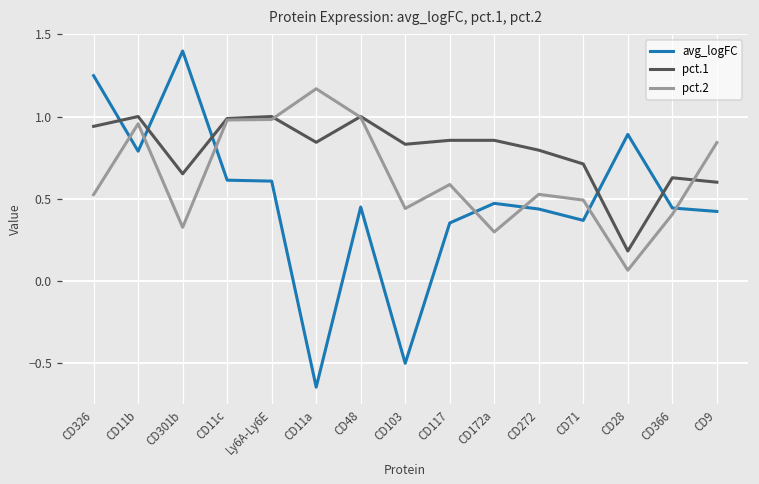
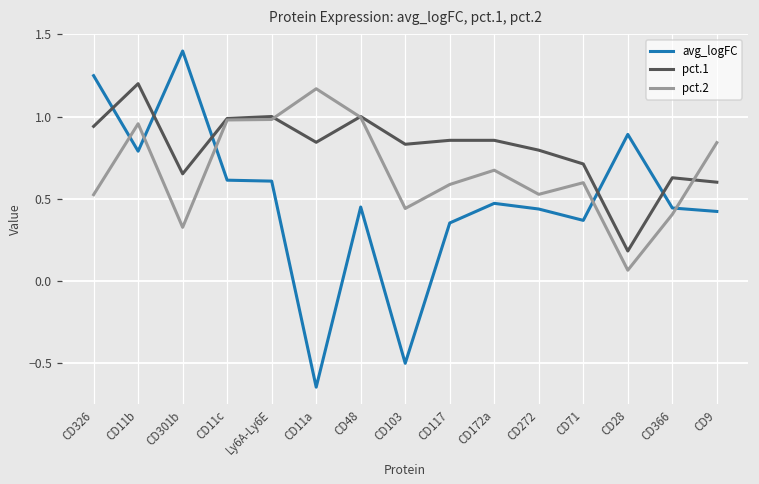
  {
    "avg_logFC": {
      "CD326": 1.25,
      "CD11b": 0.79,
      "CD301b": 1.40,
      "CD11c": 0.61,
      "Ly6A-Ly6E": 0.61,
      "CD11a": -0.65,
      "CD48": 0.45,
      "CD103": -0.50,
      "CD117": 0.35,
      "CD172a": 0.47,
      "CD272": 0.44,
      "CD71": 0.37,
      "CD28": 0.89,
      "CD366": 0.44,
      "CD9": 0.42
    },
    "pct.1": {
      "CD326": 0.94,
-     "CD11b": 1.0,
+     "CD11b": 1.2,
      "CD301b": 0.65,
      "Ly6A-Ly6E": 1.0,
      "CD11a": 0.84,
      "CD103": 0.83,
      "CD117": 0.86,
      "CD172a": 0.86,
      "CD272": 0.8,
      "CD71": 0.7,
      "CD28": 0.18,
      "CD366": 0.63,
      "CD9": 0.6
    },
    "pct.2": {
      "CD326": 0.52,
      "CD11b": 0.96,
      "CD301b": 0.33,
      "Ly6A-Ly6E": 0.98,
      "CD11a": 1.17,
      "CD103": 0.44,
      "CD117": 0.59,
-     "CD172a": 0.30,
+     "CD172a": 0.67,
      "CD272": 0.53,
-     "CD71": 0.49,
+     "CD71": 0.60,
      "CD28": 0.06,
      "CD366": 0.40,
      "CD9": 0.84
    }
  }
